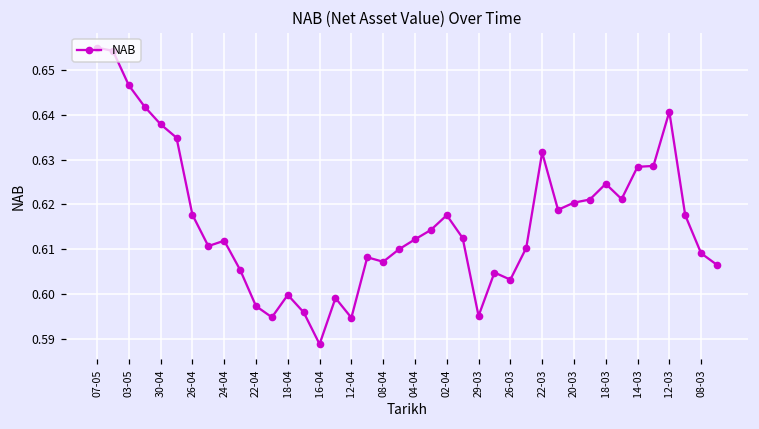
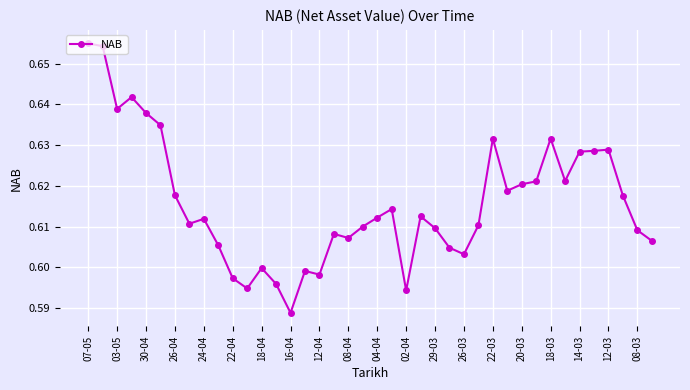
  {
-   "03-05": 0.647,
+   "03-05": 0.639,
    "30-04": 0.638,
    "26-04": 0.618,
    "24-04": 0.612,
    "22-04": 0.597,
    "18-04": 0.600,
    "16-04": 0.589,
-   "12-04": 0.595,
+   "12-04": 0.598,
    "08-04": 0.607,
    "04-04": 0.612,
-   "02-04": 0.618,
-   "29-03": 0.595,
+   "02-04": 0.594,
+   "29-03": 0.610,
    "26-03": 0.603,
    "22-03": 0.632,
    "20-03": 0.620,
-   "18-03": 0.625,
+   "18-03": 0.632,
    "14-03": 0.628,
-   "12-03": 0.641,
+   "12-03": 0.629,
    "08-03": 0.609
  }
